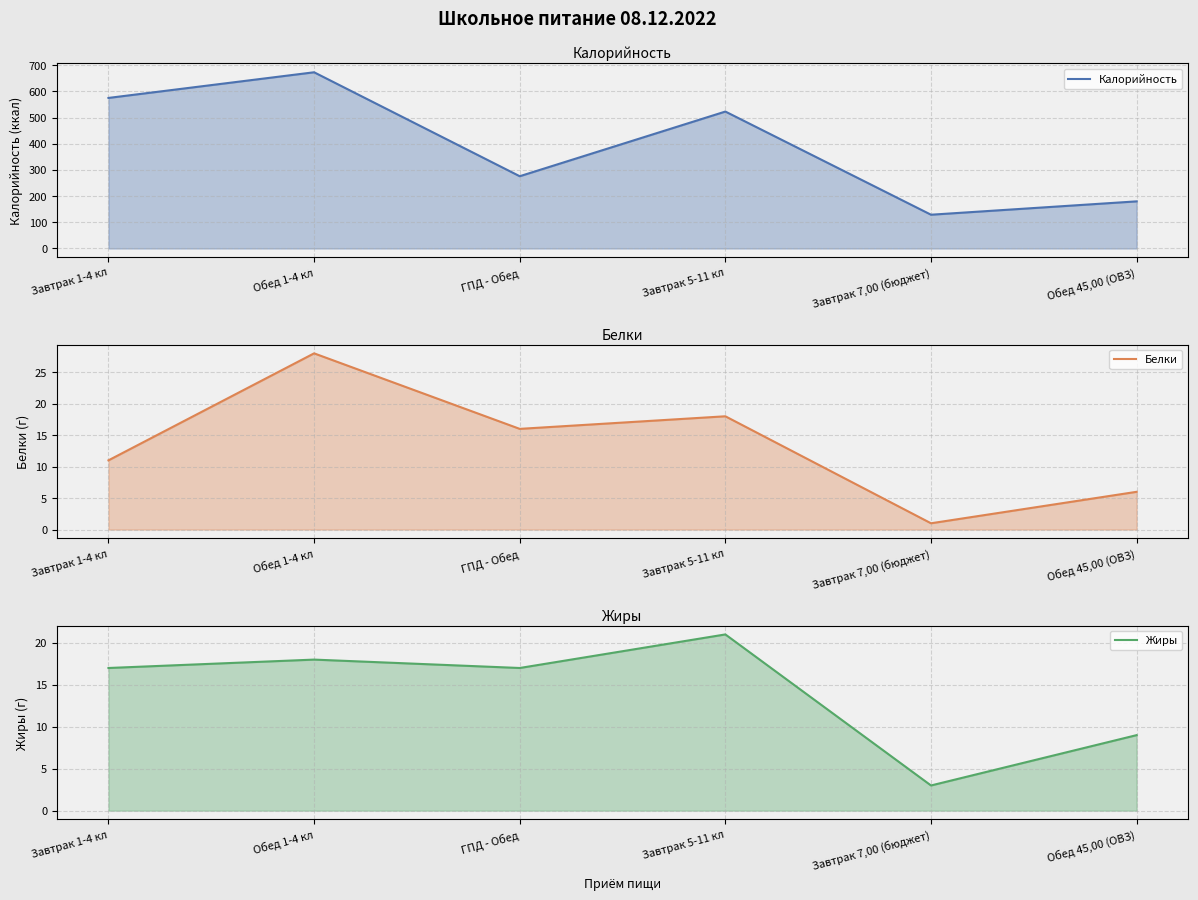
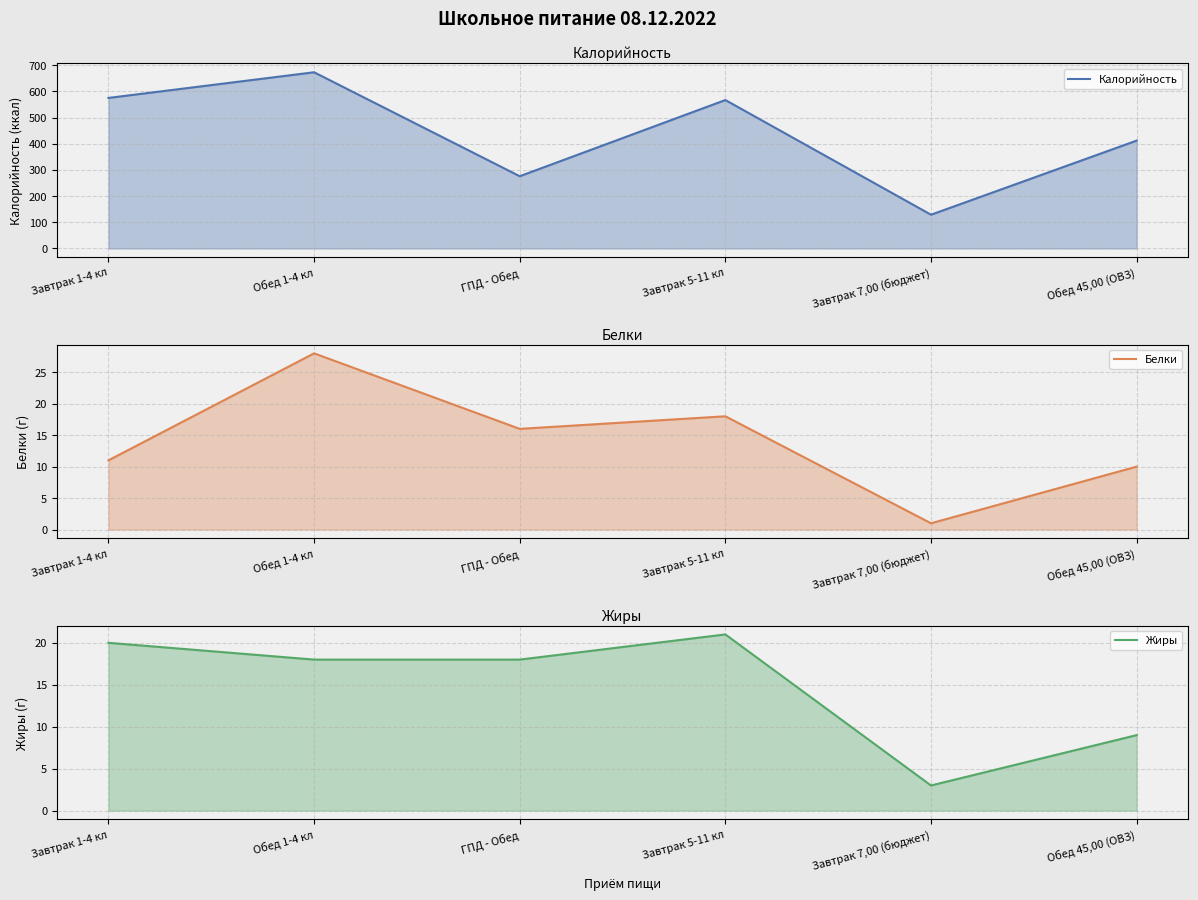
  {
    "Калорийность": {
      "Завтрак 1-4 кл": 580,
      "Обед 1-4 кл": 670,
      "ГПД - Обед": 280,
-     "Завтрак 5-11 кл": 520,
+     "Завтрак 5-11 кл": 570,
      "Завтрак 7,00 (бюджет)": 130,
-     "Обед 45,00 (ОВЗ)": 180
+     "Обед 45,00 (ОВЗ)": 410
    },
    "Белки": {
      "Завтрак 1-4 кл": 11,
      "Обед 1-4 кл": 28,
      "ГПД - Обед": 16,
      "Завтрак 5-11 кл": 18,
      "Завтрак 7,00 (бюджет)": 1,
-     "Обед 45,00 (ОВЗ)": 6
+     "Обед 45,00 (ОВЗ)": 10
    },
    "Жиры": {
-     "Завтрак 1-4 кл": 17,
+     "Завтрак 1-4 кл": 20,
      "Обед 1-4 кл": 18,
-     "ГПД - Обед": 17,
+     "ГПД - Обед": 18,
      "Завтрак 5-11 кл": 21,
      "Завтрак 7,00 (бюджет)": 3,
      "Обед 45,00 (ОВЗ)": 9
    }
  }
